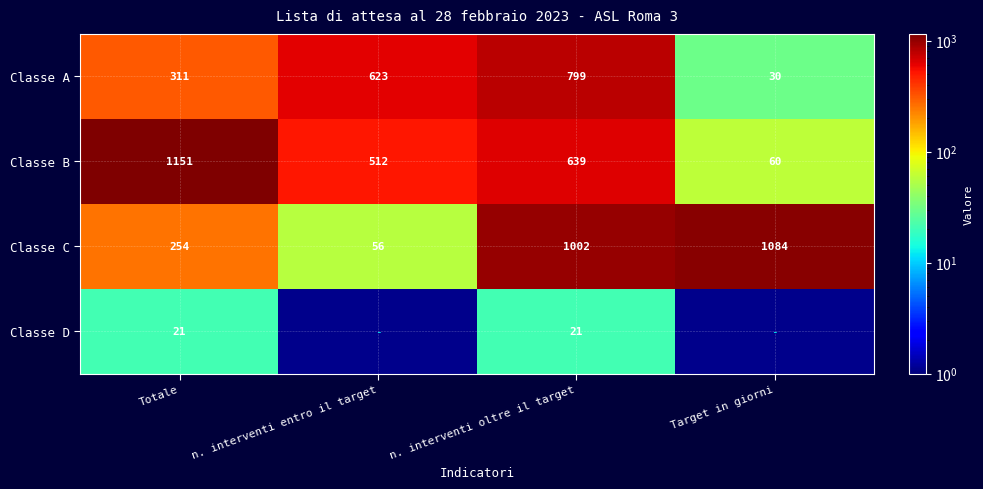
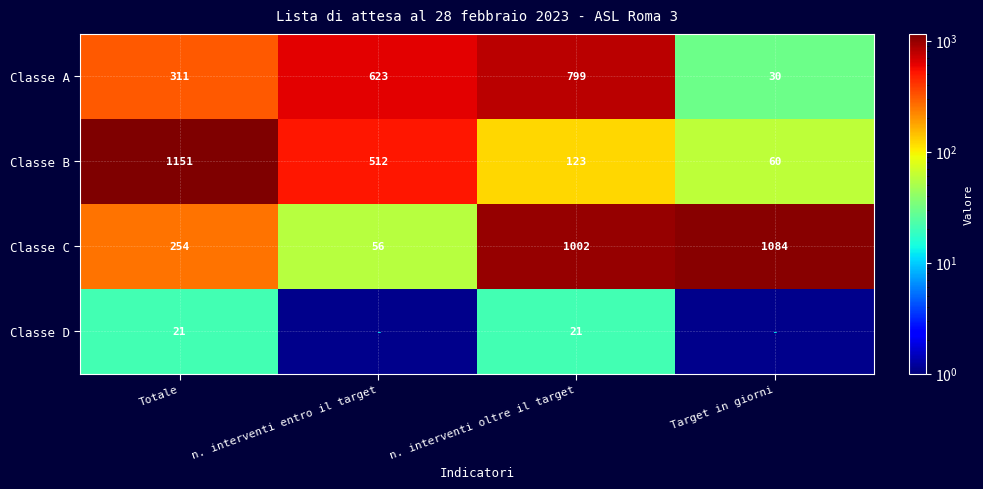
  {
    "Classe A": {
      "Totale": 311,
      "n. interventi entro il target": 623,
      "n. interventi oltre il target": 799,
      "Target in giorni": 30
    },
    "Classe B": {
      "Totale": 1151,
      "n. interventi entro il target": 512,
-     "n. interventi oltre il target": 639,
+     "n. interventi oltre il target": 123,
      "Target in giorni": 60
    },
    "Classe C": {
      "Totale": 254,
      "n. interventi entro il target": 56,
      "n. interventi oltre il target": 1002,
      "Target in giorni": 1084
    },
    "Classe D": {
      "Totale": 21,
      "n. interventi oltre il target": 21
    }
  }
